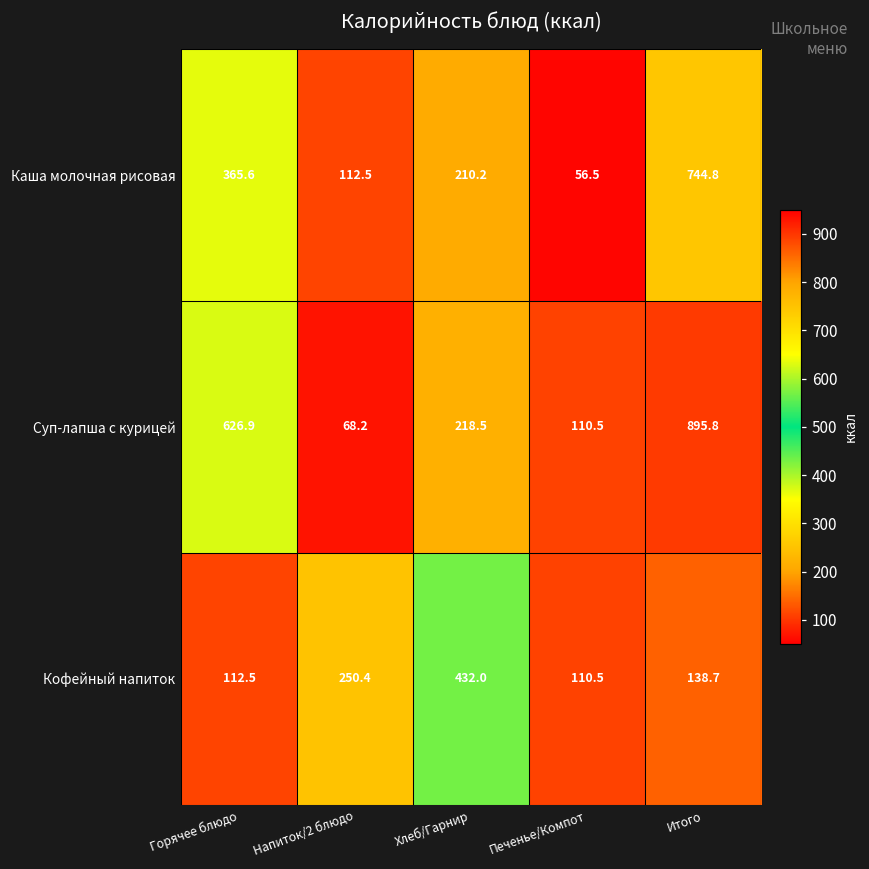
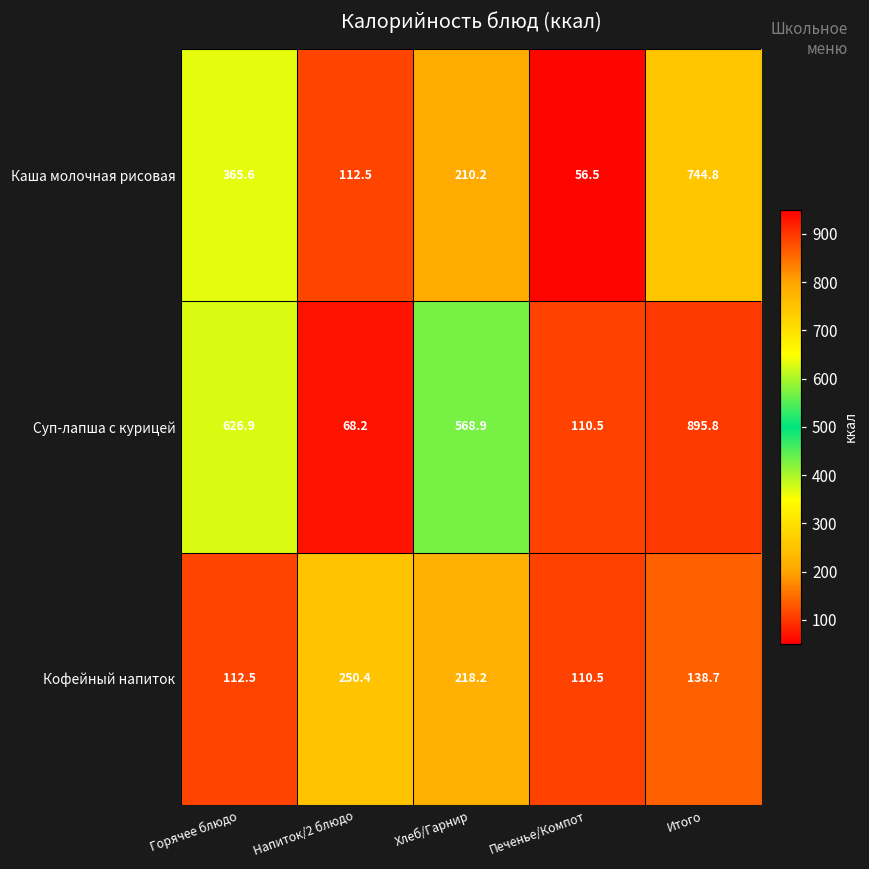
  {
    "Каша молочная рисовая": {
      "Горячее блюдо": 365.6,
      "Напиток/2 блюдо": 112.5,
      "Хлеб/Гарнир": 210.2,
      "Печенье/Компот": 56.5,
      "Итого": 744.8
    },
    "Суп-лапша с курицей": {
      "Горячее блюдо": 626.9,
      "Напиток/2 блюдо": 68.2,
-     "Хлеб/Гарнир": 218.5,
+     "Хлеб/Гарнир": 568.9,
      "Печенье/Компот": 110.5,
      "Итого": 895.8
    },
    "Кофейный напиток": {
      "Горячее блюдо": 112.5,
      "Напиток/2 блюдо": 250.4,
-     "Хлеб/Гарнир": 432.0,
+     "Хлеб/Гарнир": 218.2,
      "Печенье/Компот": 110.5,
      "Итого": 138.7
    }
  }
